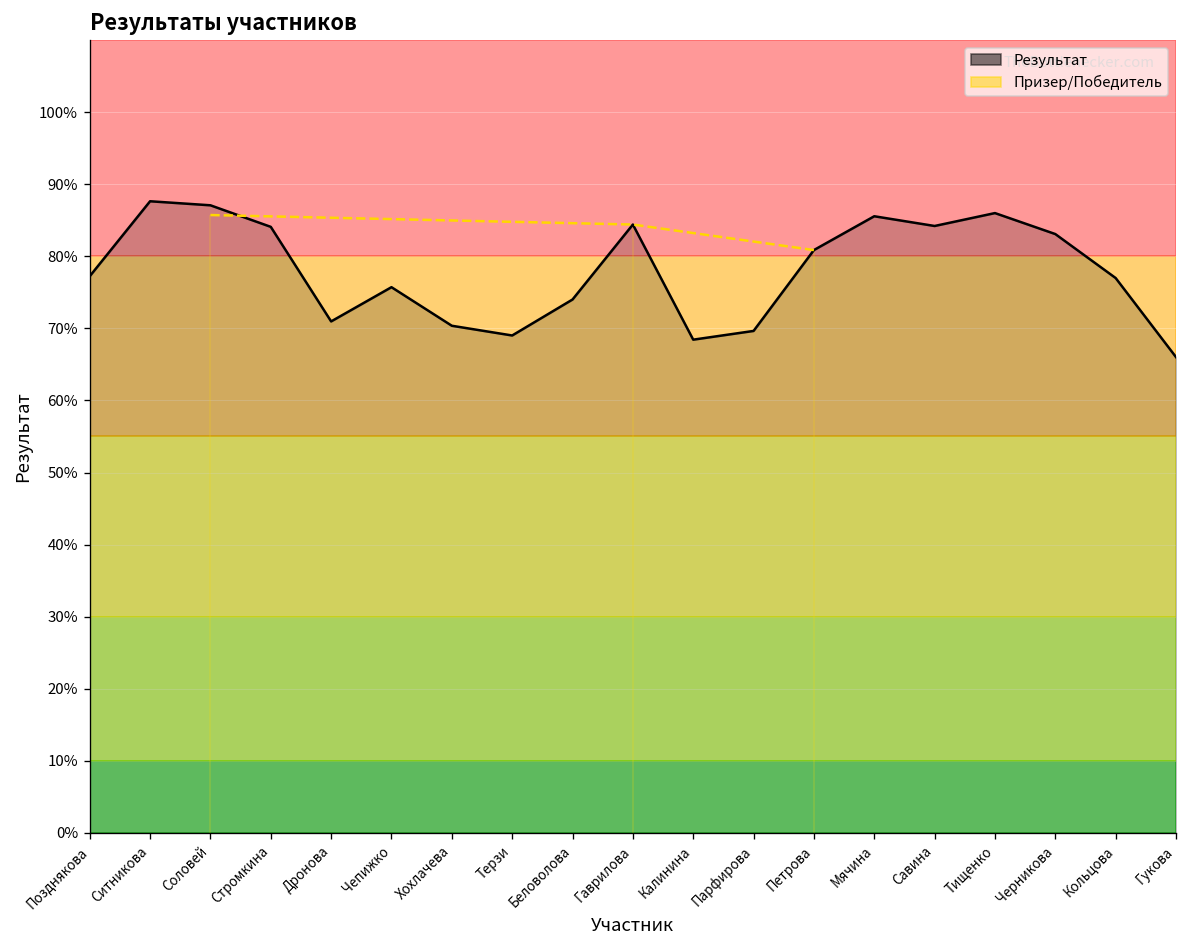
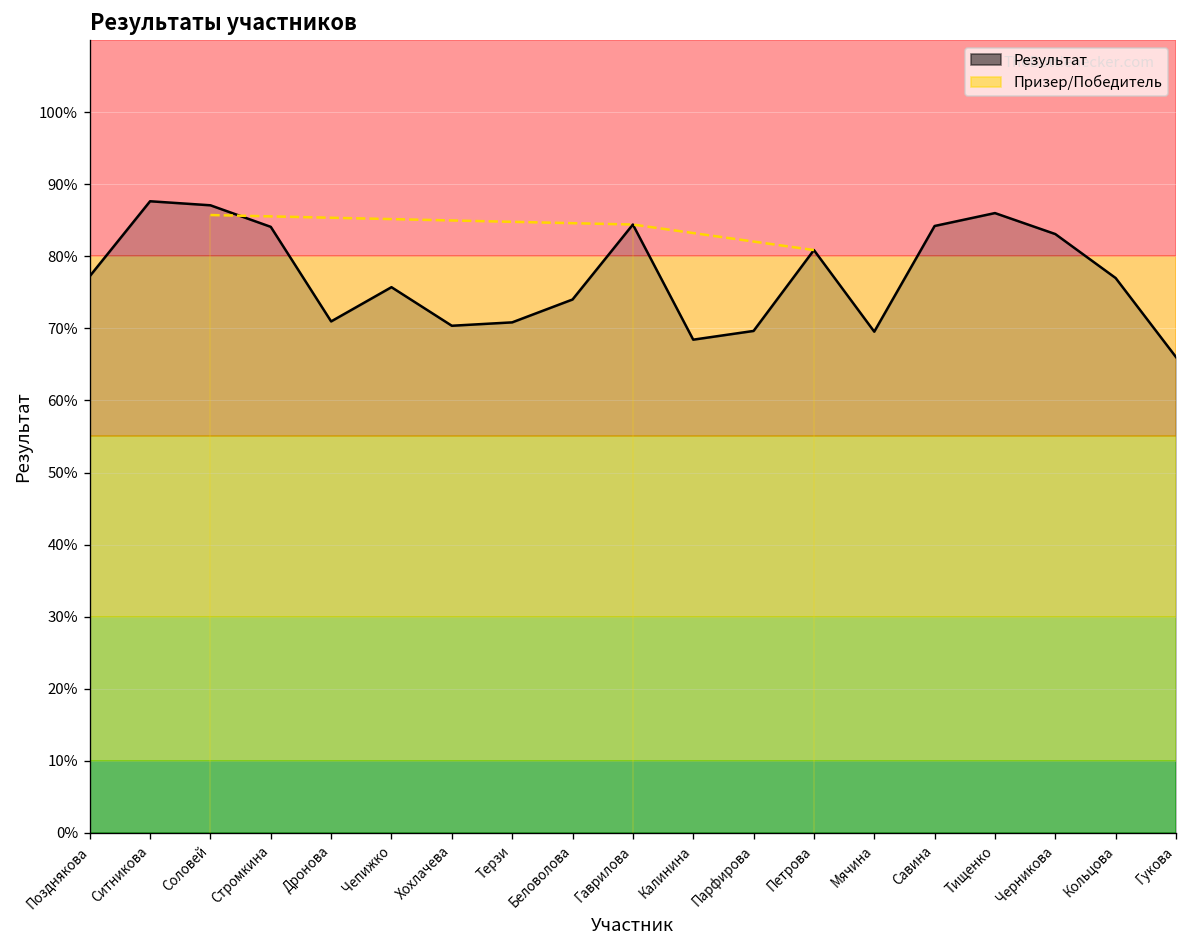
  {
    "Результат": {
      "Позднякова": "77%",
      "Ситникова": "88%",
      "Соловей": "87%",
      "Стромкина": "84%",
      "Дронова": "71%",
      "Чепижко": "76%",
      "Хохлачева": "70%",
-     "Терзи": "69%",
+     "Терзи": "71%",
      "Беловолова": "74%",
      "Калинина": "68%",
      "Парфирова": "70%",
-     "Мячина": "86%",
+     "Мячина": "70%",
      "Савина": "84%",
      "Тищенко": "86%",
      "Черникова": "83%",
      "Кольцова": "77%",
      "Гукова": "66%"
    }
  }
